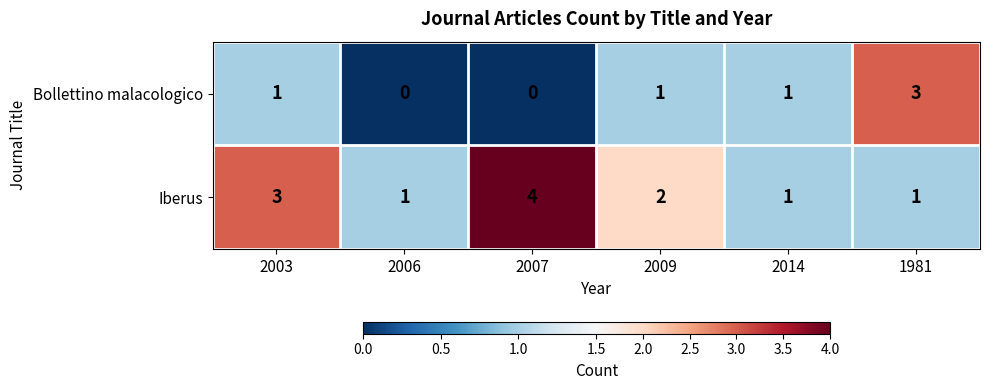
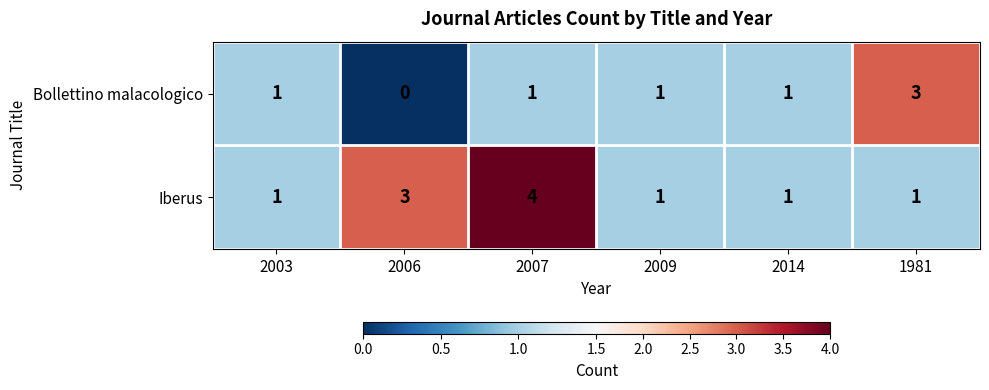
  {
    "Bollettino malacologico": {
      "2003": 1,
      "2006": 0,
-     "2007": 0,
+     "2007": 1,
      "2009": 1,
      "2014": 1,
      "1981": 3
    },
    "Iberus": {
-     "2003": 3,
-     "2006": 1,
+     "2003": 1,
+     "2006": 3,
      "2007": 4,
-     "2009": 2,
+     "2009": 1,
      "2014": 1,
      "1981": 1
    }
  }
